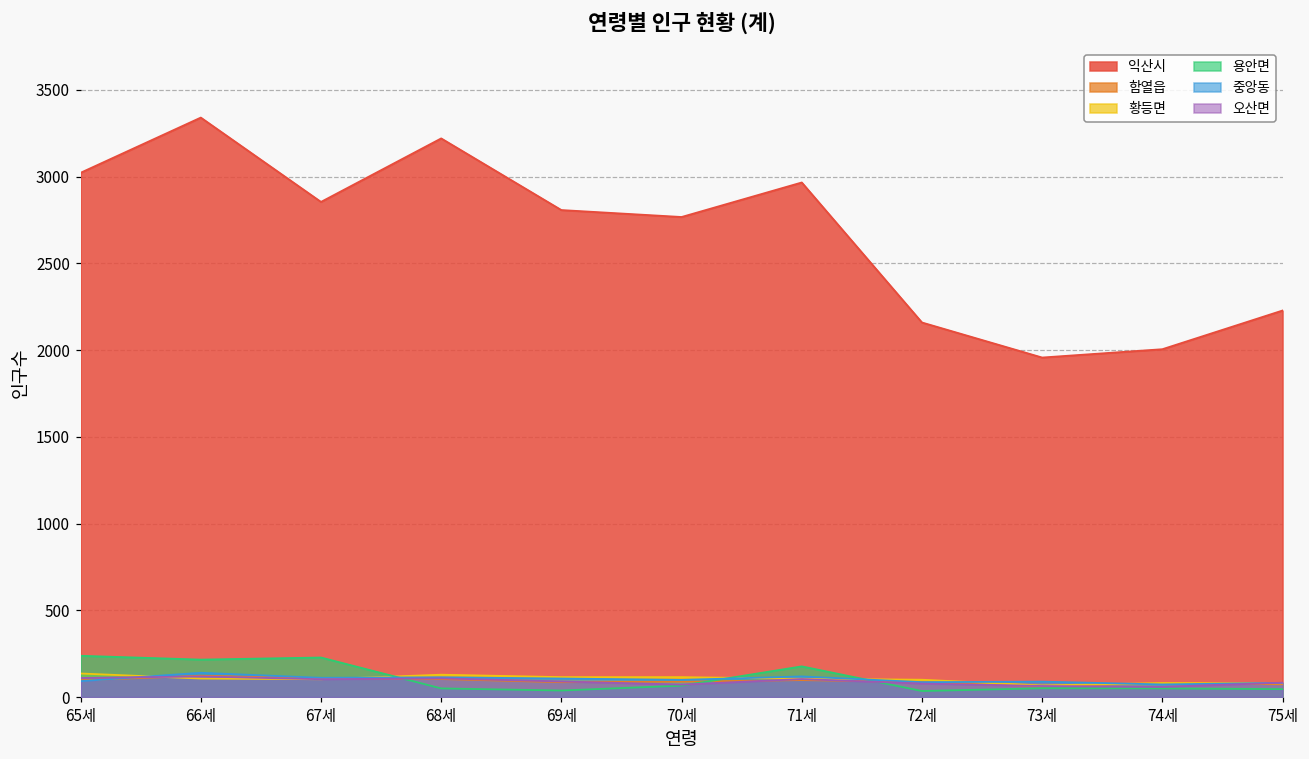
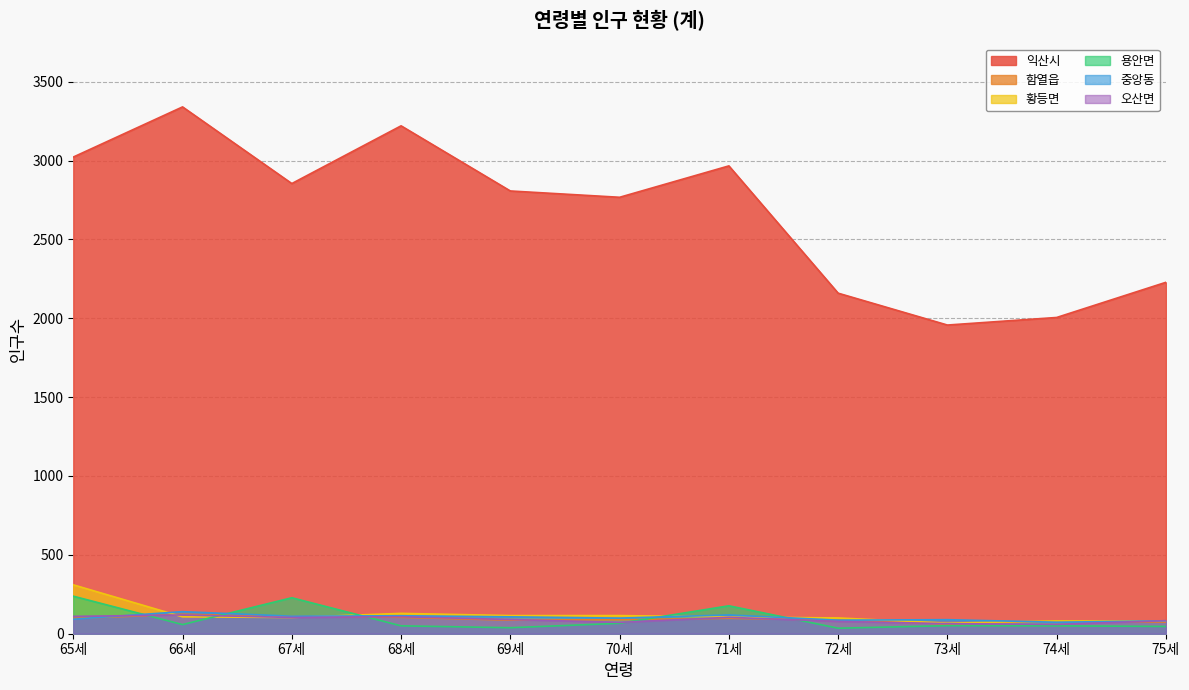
  {
    "황등면": {
-     "65세": 140
+     "65세": 310
    },
    "용안면": {
      "65세": 240,
-     "66세": 220,
+     "66세": 60,
      "67세": 230,
      "68세": 50,
      "69세": 40,
      "71세": 180,
      "72세": 40,
      "75세": 50
    },
    "중앙동": {
      "66세": 140,
      "73세": 90
    }
  }
